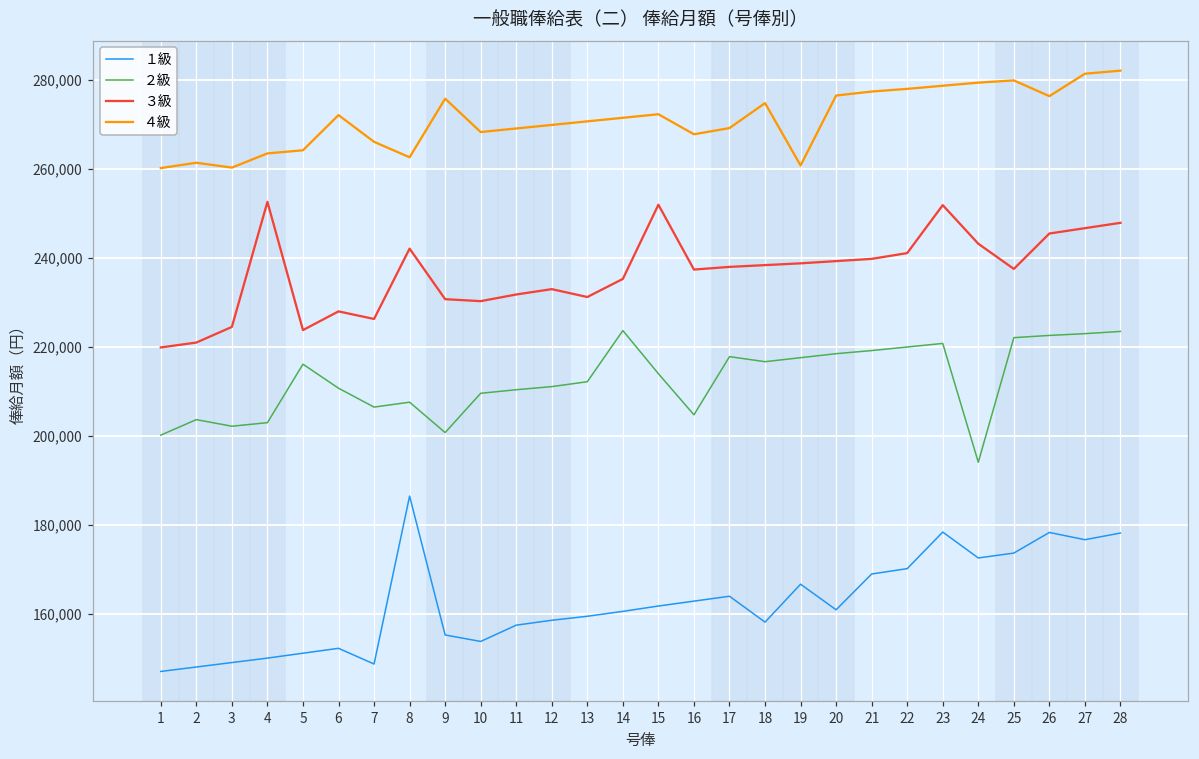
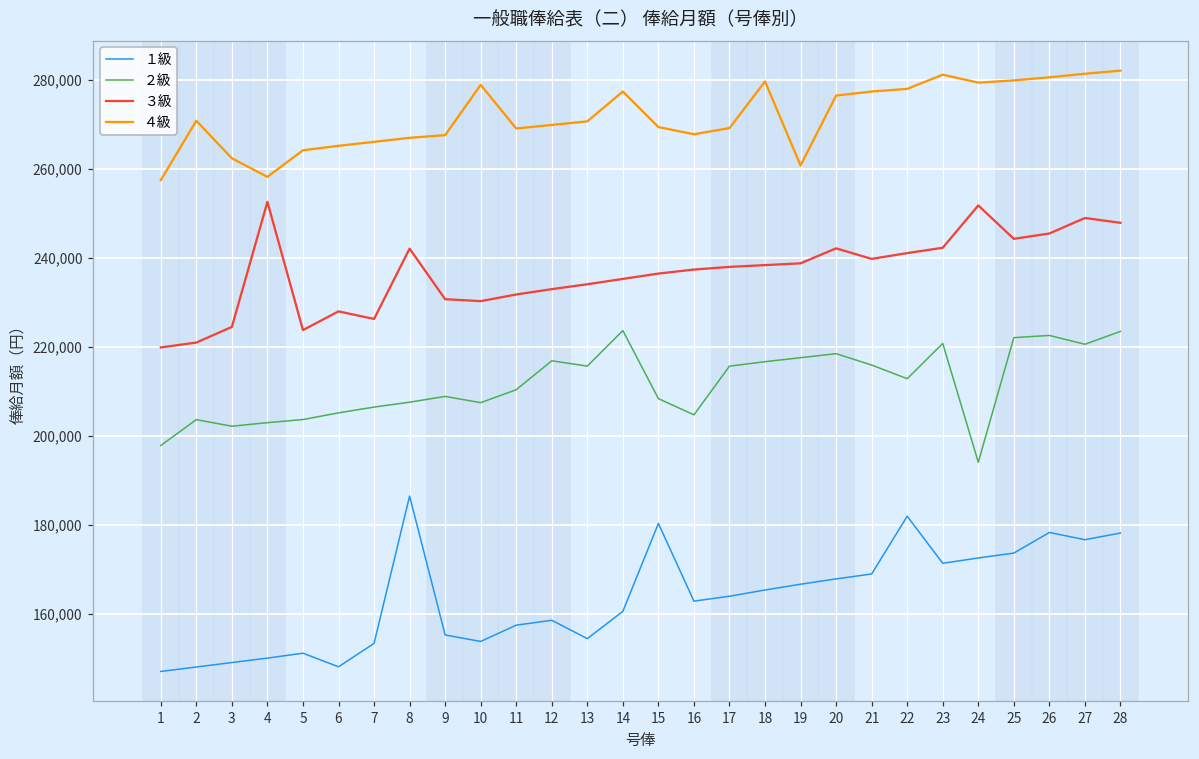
  {
    "１級": {
      "1": "147,000",
      "2": "148,000",
      "3": "149,000",
      "4": "150,000",
      "5": "151,000",
-     "6": "152,000",
-     "7": "149,000",
+     "6": "148,000",
+     "7": "153,000",
      "8": "187,000",
      "9": "155,000",
      "10": "154,000",
      "11": "158,000",
      "12": "159,000",
-     "13": "160,000",
+     "13": "154,000",
      "14": "161,000",
-     "15": "162,000",
+     "15": "180,000",
      "16": "163,000",
      "17": "164,000",
-     "18": "158,000",
+     "18": "165,000",
      "19": "167,000",
-     "20": "161,000",
+     "20": "168,000",
      "21": "169,000",
-     "22": "170,000",
-     "23": "178,000",
+     "22": "182,000",
+     "23": "171,000",
      "24": "173,000",
      "25": "174,000",
      "26": "178,000",
      "27": "177,000",
      "28": "178,000"
    },
    "２級": {
-     "1": "200,000",
+     "1": "198,000",
      "2": "204,000",
      "3": "202,000",
      "4": "203,000",
-     "5": "216,000",
-     "6": "211,000",
+     "5": "204,000",
+     "6": "205,000",
      "7": "207,000",
      "8": "208,000",
-     "9": "201,000",
-     "10": "210,000",
+     "9": "209,000",
+     "10": "207,000",
      "11": "210,000",
-     "12": "211,000",
-     "13": "212,000",
+     "12": "217,000",
+     "13": "216,000",
      "14": "224,000",
-     "15": "214,000",
+     "15": "208,000",
      "16": "205,000",
-     "17": "218,000",
+     "17": "216,000",
      "18": "217,000",
      "19": "218,000",
      "20": "219,000",
-     "21": "219,000",
-     "22": "220,000",
+     "21": "216,000",
+     "22": "213,000",
      "23": "221,000",
      "24": "194,000",
      "25": "222,000",
      "26": "223,000",
-     "27": "223,000",
+     "27": "221,000",
      "28": "224,000"
    },
    "３級": {
      "1": "220,000",
      "2": "221,000",
      "3": "225,000",
      "4": "253,000",
      "5": "224,000",
      "6": "228,000",
      "7": "226,000",
      "8": "242,000",
      "9": "231,000",
      "10": "230,000",
      "11": "232,000",
      "12": "233,000",
-     "13": "231,000",
+     "13": "234,000",
      "14": "235,000",
-     "15": "252,000",
+     "15": "237,000",
      "16": "237,000",
      "17": "238,000",
      "18": "238,000",
      "19": "239,000",
-     "20": "239,000",
+     "20": "242,000",
      "21": "240,000",
      "22": "241,000",
-     "23": "252,000",
-     "24": "243,000",
-     "25": "238,000",
+     "23": "242,000",
+     "24": "252,000",
+     "25": "244,000",
      "26": "246,000",
-     "27": "247,000",
+     "27": "249,000",
      "28": "248,000"
    },
    "４級": {
-     "1": "260,000",
-     "2": "261,000",
-     "3": "260,000",
-     "4": "264,000",
+     "1": "257,000",
+     "2": "271,000",
+     "3": "262,000",
+     "4": "258,000",
      "5": "264,000",
-     "6": "272,000",
+     "6": "265,000",
      "7": "266,000",
-     "8": "263,000",
-     "9": "276,000",
-     "10": "268,000",
+     "8": "267,000",
+     "9": "268,000",
+     "10": "279,000",
      "11": "269,000",
      "12": "270,000",
      "13": "271,000",
-     "14": "272,000",
-     "15": "272,000",
+     "14": "277,000",
+     "15": "269,000",
      "16": "268,000",
      "17": "269,000",
-     "18": "275,000",
+     "18": "280,000",
      "19": "261,000",
      "20": "277,000",
      "21": "277,000",
      "22": "278,000",
-     "23": "279,000",
+     "23": "281,000",
      "24": "279,000",
      "25": "280,000",
-     "26": "276,000",
+     "26": "281,000",
      "27": "281,000",
      "28": "282,000"
    }
  }
